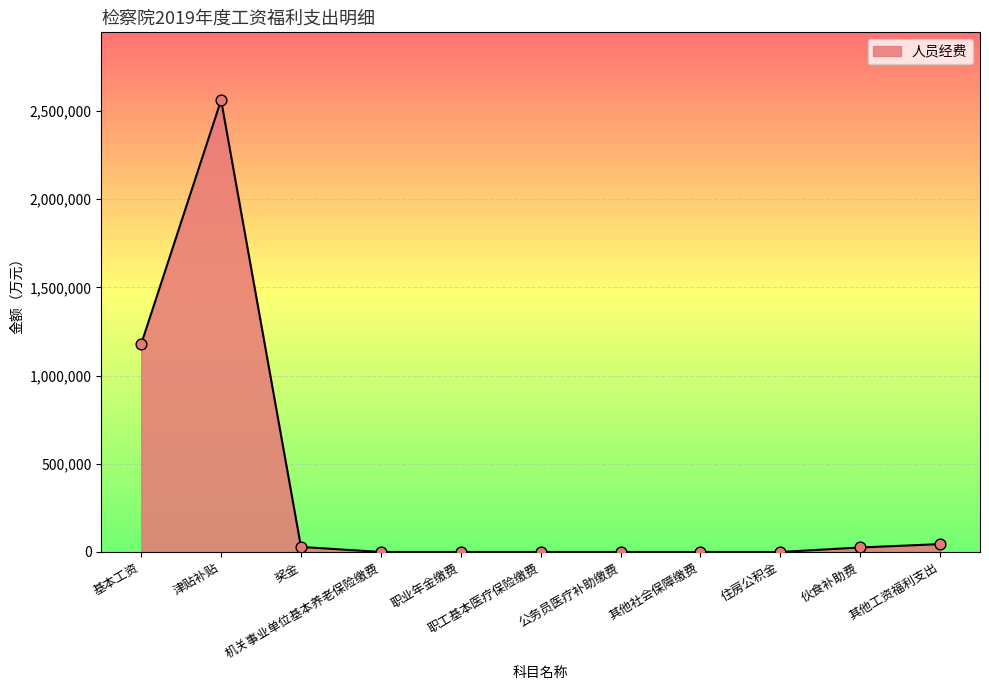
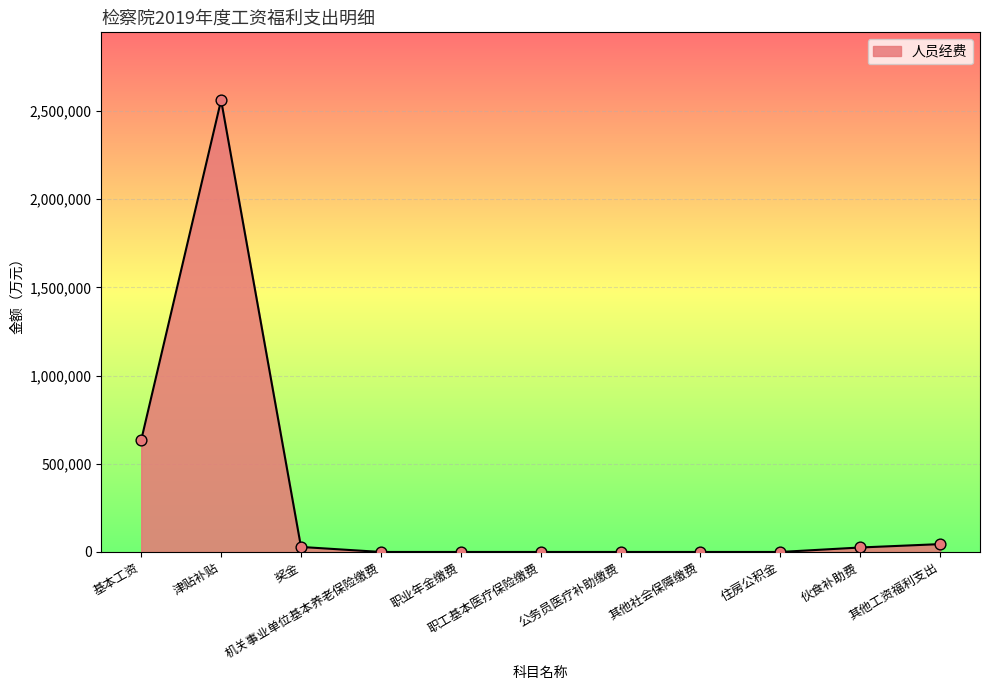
  {
-   "基本工资": "1,180,000",
+   "基本工资": "630,000",
    "津贴补贴": "2,560,000",
    "奖金": "30,000",
    "机关事业单位基本养老保险缴费": "0",
    "职业年金缴费": "0",
    "职工基本医疗保险缴费": "0",
    "公务员医疗补助缴费": "0",
    "其他社会保障缴费": "0",
    "住房公积金": "0",
    "伙食补助费": "30,000",
    "其他工资福利支出": "40,000"
  }
